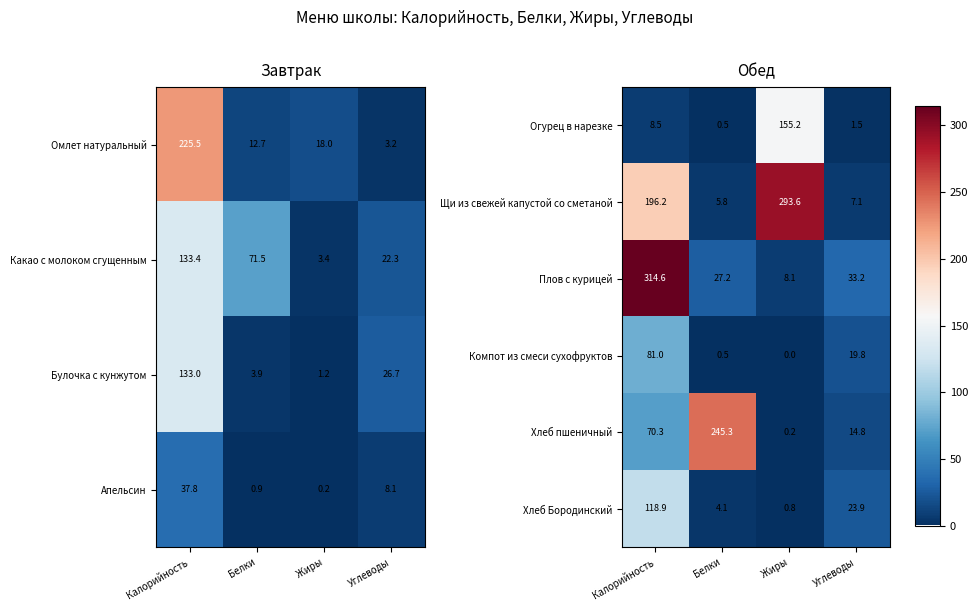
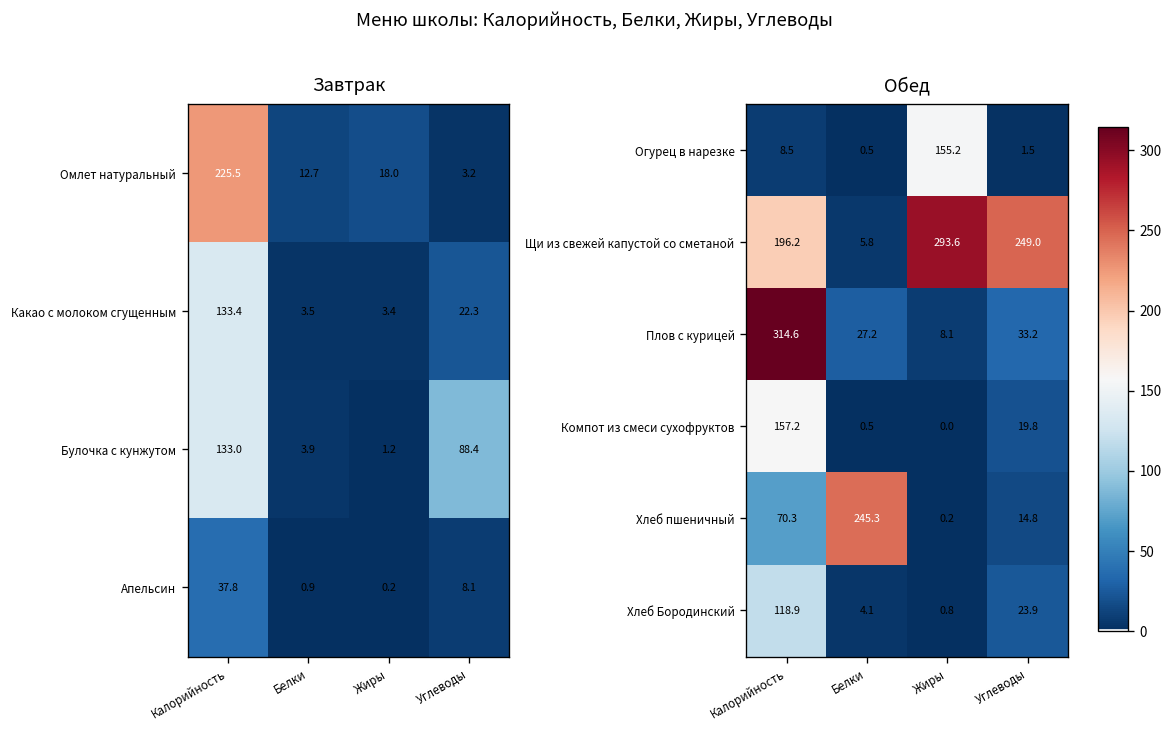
  {
    "Завтрак": {
      "Омлет натуральный": {
        "Калорийность": 225.5,
        "Белки": 12.7,
        "Жиры": 18.0,
        "Углеводы": 3.2
      },
      "Какао с молоком сгущенным": {
        "Калорийность": 133.4,
-       "Белки": 71.5,
+       "Белки": 3.5,
        "Жиры": 3.4,
        "Углеводы": 22.3
      },
      "Булочка с кунжутом": {
        "Калорийность": 133.0,
        "Белки": 3.9,
        "Жиры": 1.2,
-       "Углеводы": 26.7
+       "Углеводы": 88.4
      },
      "Апельсин": {
        "Калорийность": 37.8,
        "Белки": 0.9,
        "Жиры": 0.2,
        "Углеводы": 8.1
      }
    },
    "Обед": {
      "Огурец в нарезке": {
        "Калорийность": 8.5,
        "Белки": 0.5,
        "Жиры": 155.2,
        "Углеводы": 1.5
      },
      "Щи из свежей капустой со сметаной": {
        "Калорийность": 196.2,
        "Белки": 5.8,
        "Жиры": 293.6,
-       "Углеводы": 7.1
+       "Углеводы": 249.0
      },
      "Плов с курицей": {
        "Калорийность": 314.6,
        "Белки": 27.2,
        "Жиры": 8.1,
        "Углеводы": 33.2
      },
      "Компот из смеси сухофруктов": {
-       "Калорийность": 81.0,
+       "Калорийность": 157.2,
        "Белки": 0.5,
        "Жиры": 0.0,
        "Углеводы": 19.8
      },
      "Хлеб пшеничный": {
        "Калорийность": 70.3,
        "Белки": 245.3,
        "Жиры": 0.2,
        "Углеводы": 14.8
      },
      "Хлеб Бородинский": {
        "Калорийность": 118.9,
        "Белки": 4.1,
        "Жиры": 0.8,
        "Углеводы": 23.9
      }
    }
  }
